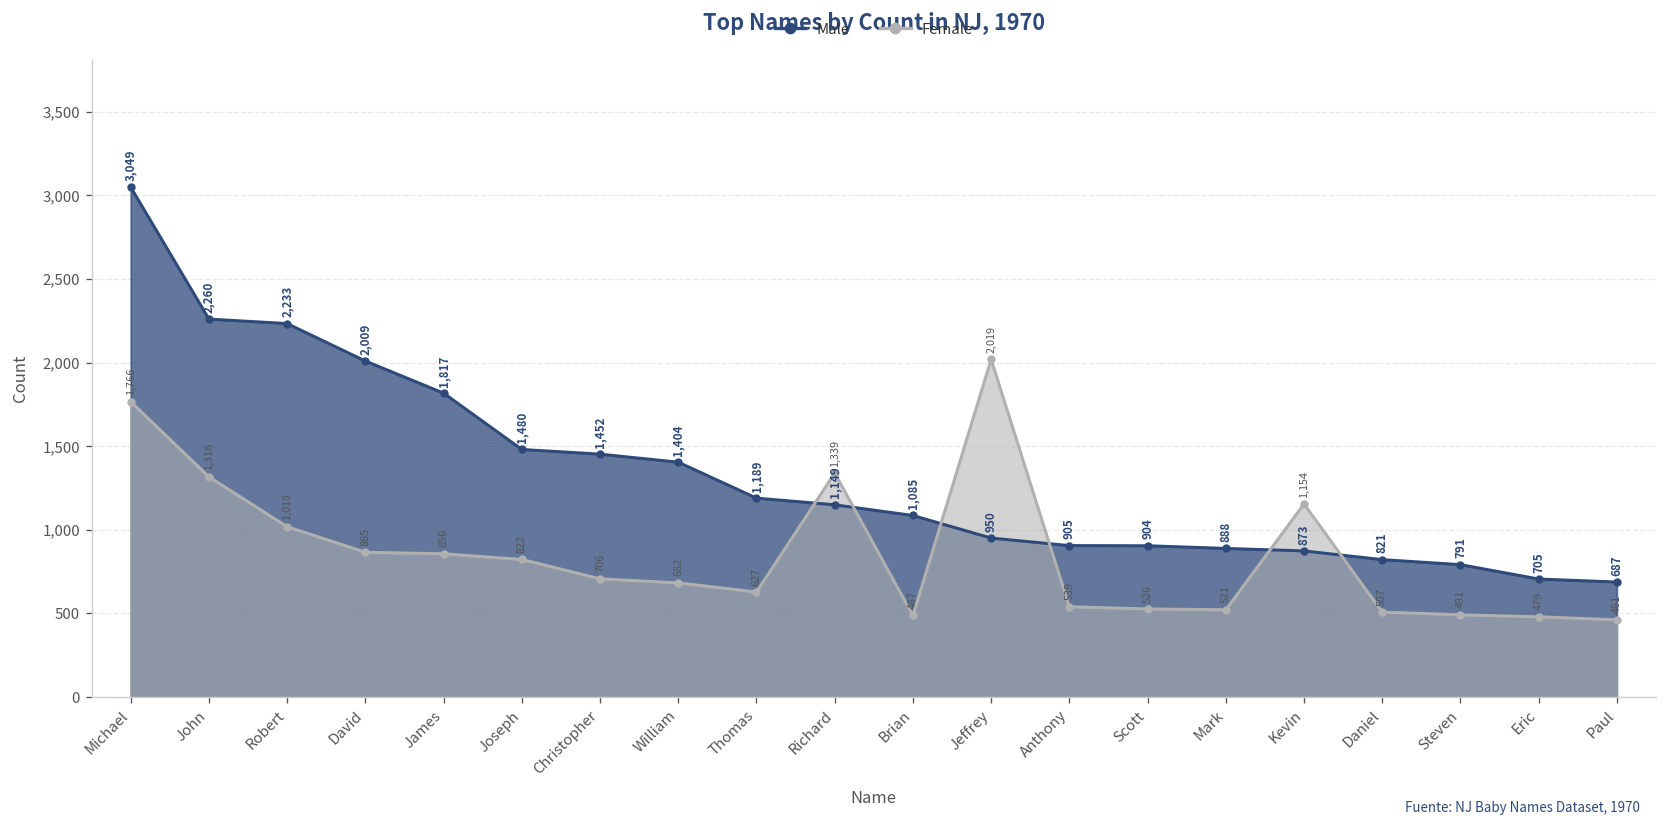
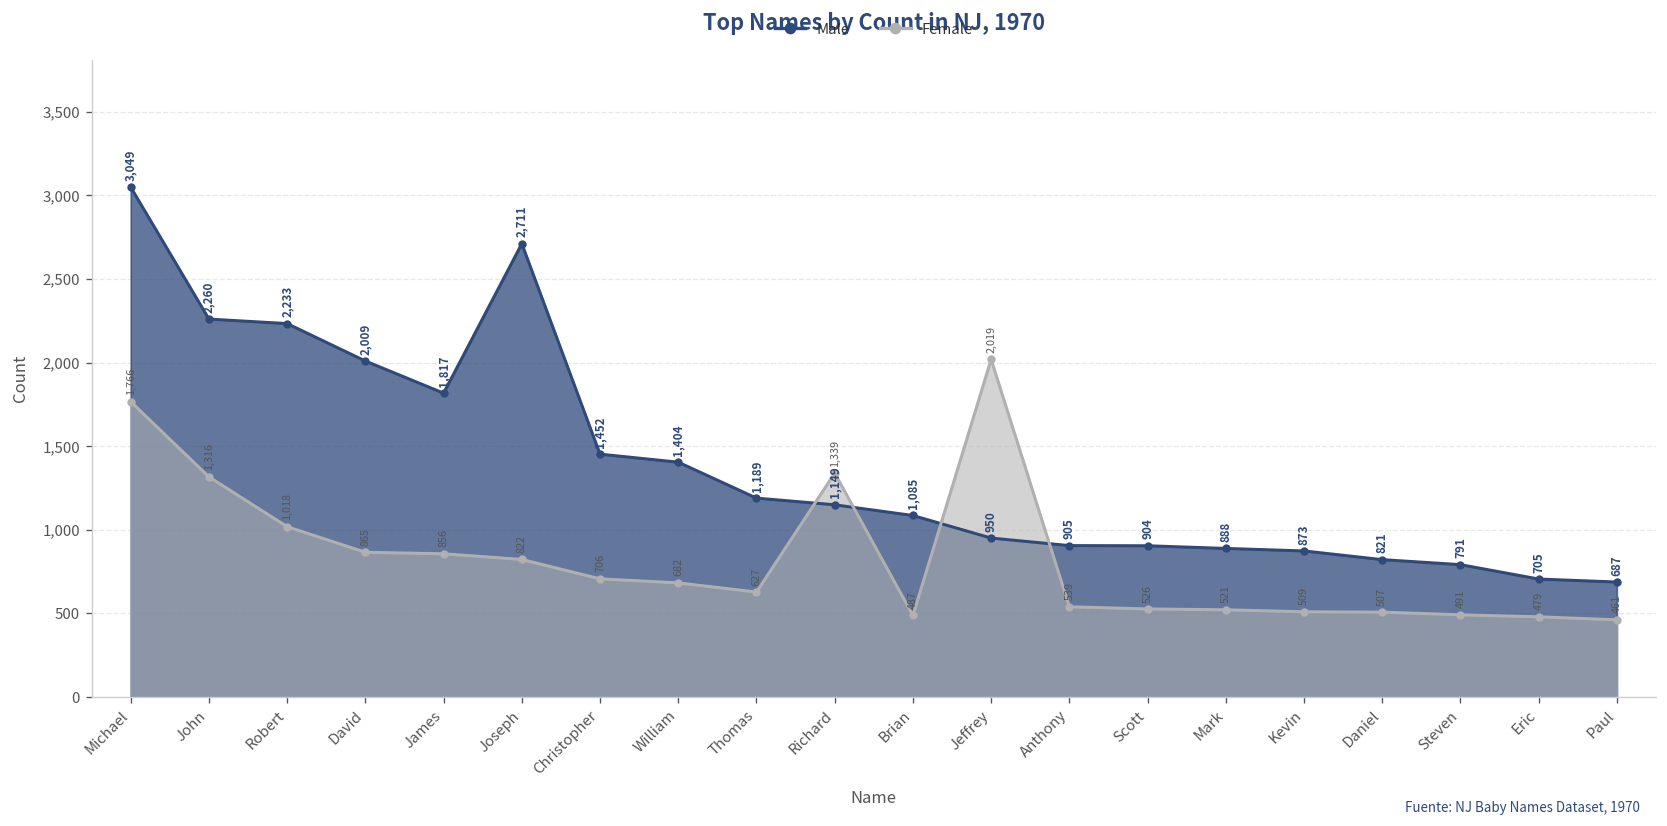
  {
    "Male": {
      "Michael": "3,049",
      "John": "2,260",
      "Robert": "2,233",
      "David": "2,009",
      "James": "1,817",
-     "Joseph": "1,480",
+     "Joseph": "2,711",
      "Christopher": "1,452",
      "William": "1,404",
      "Thomas": "1,189",
      "Brian": "1,085",
      "Jeffrey": "950",
      "Anthony": "905",
      "Scott": "904",
      "Mark": "888",
      "Kevin": "873",
      "Daniel": "821",
      "Steven": "791",
      "Eric": "705",
      "Paul": "687"
    },
    "Female": {
      "Michael": "1,766",
      "John": "1,316",
      "Robert": "1,018",
      "David": "865",
      "James": "856",
      "Joseph": "822",
      "Christopher": "706",
      "William": "682",
      "Thomas": "627",
      "Richard": "1,339",
      "Brian": "487",
      "Jeffrey": "2,019",
      "Anthony": "539",
      "Scott": "526",
      "Mark": "521",
-     "Kevin": "1,154",
+     "Kevin": "509",
      "Daniel": "507",
      "Steven": "491",
      "Eric": "479",
      "Paul": "461"
    }
  }
